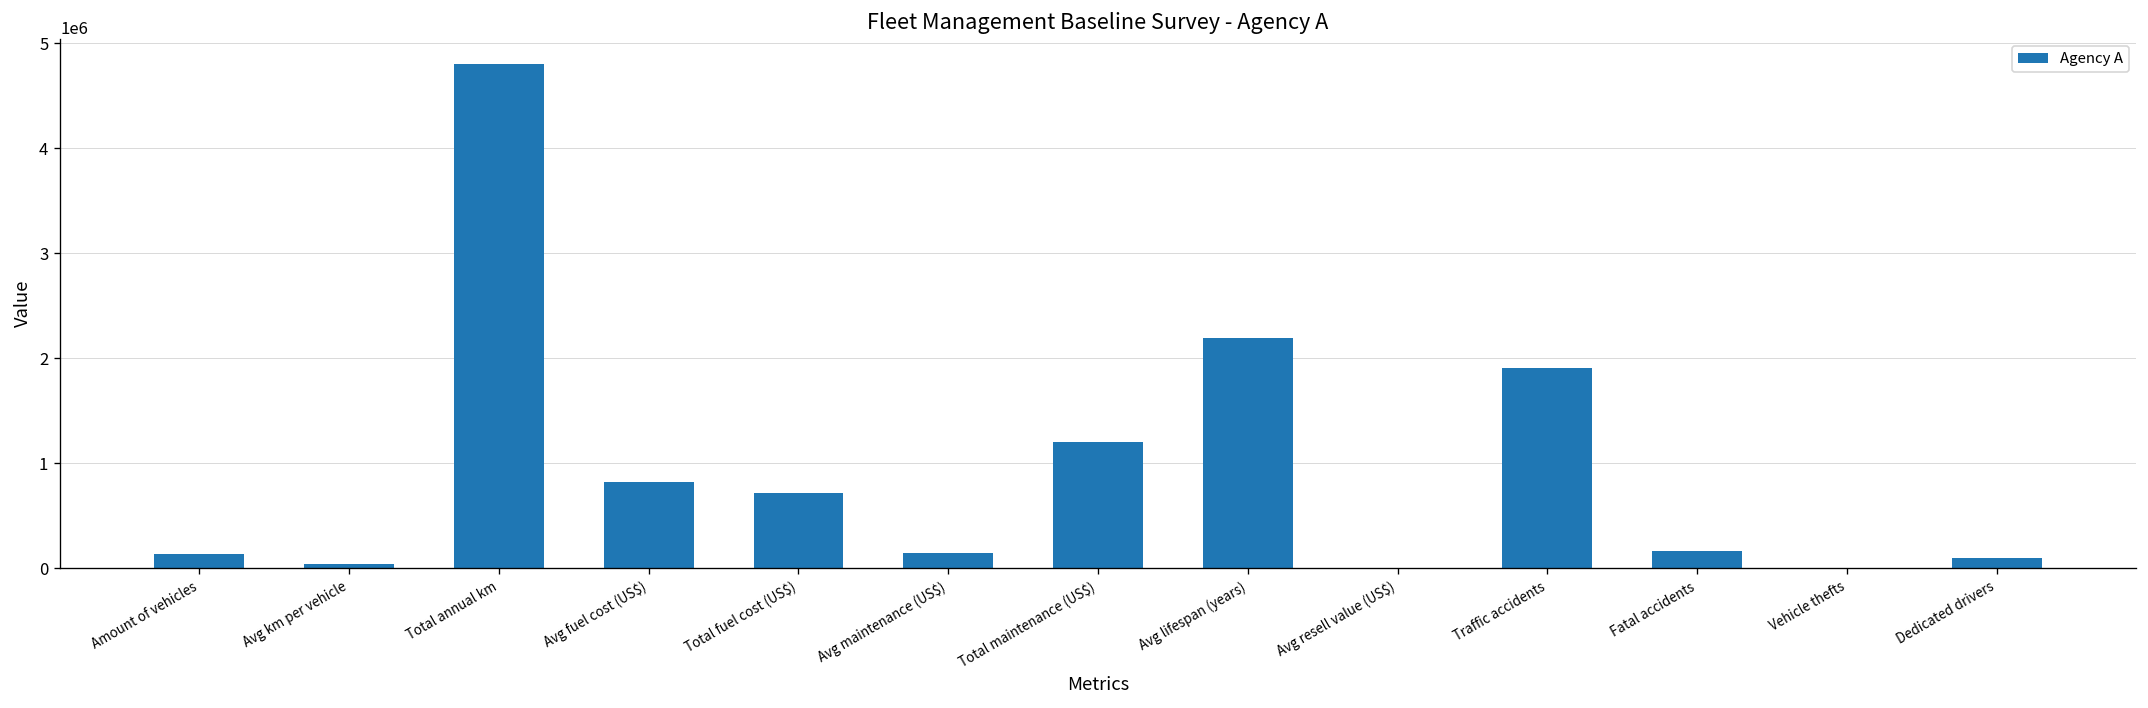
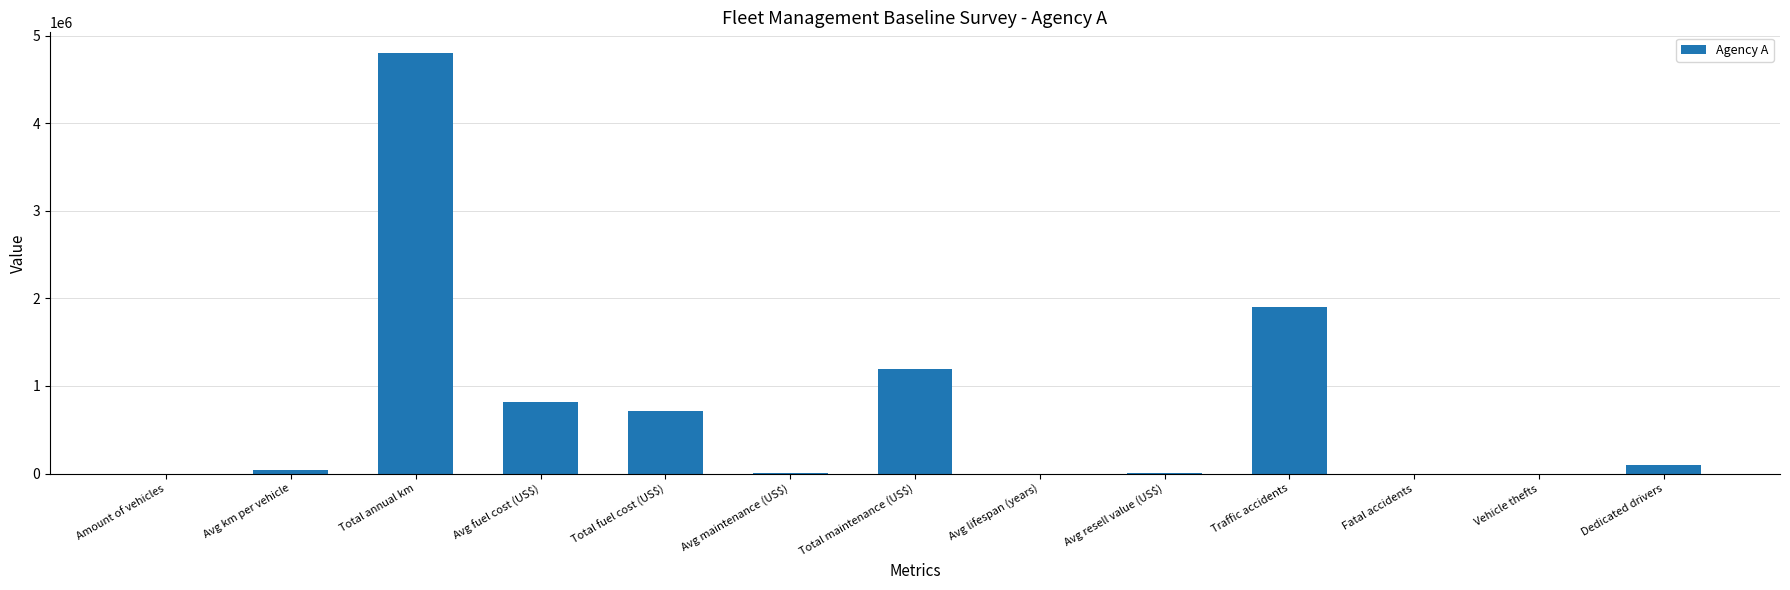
  {
-   "Amount of vehicles": 100000,
+   "Amount of vehicles": 0,
    "Avg km per vehicle": 0,
    "Total annual km": 4800000,
    "Avg fuel cost (US$)": 800000,
    "Total fuel cost (US$)": 700000,
-   "Avg maintenance (US$)": 100000,
+   "Avg maintenance (US$)": 0,
    "Total maintenance (US$)": 1200000,
-   "Avg lifespan (years)": 2200000,
+   "Avg lifespan (years)": 0,
    "Traffic accidents": 1900000,
-   "Fatal accidents": 200000,
+   "Fatal accidents": 0,
    "Dedicated drivers": 100000
  }
